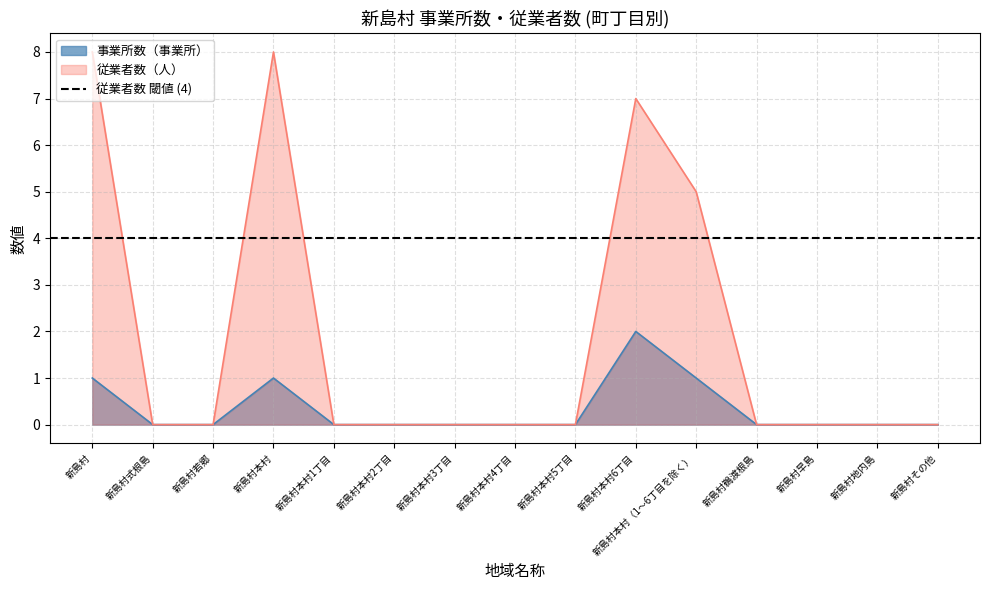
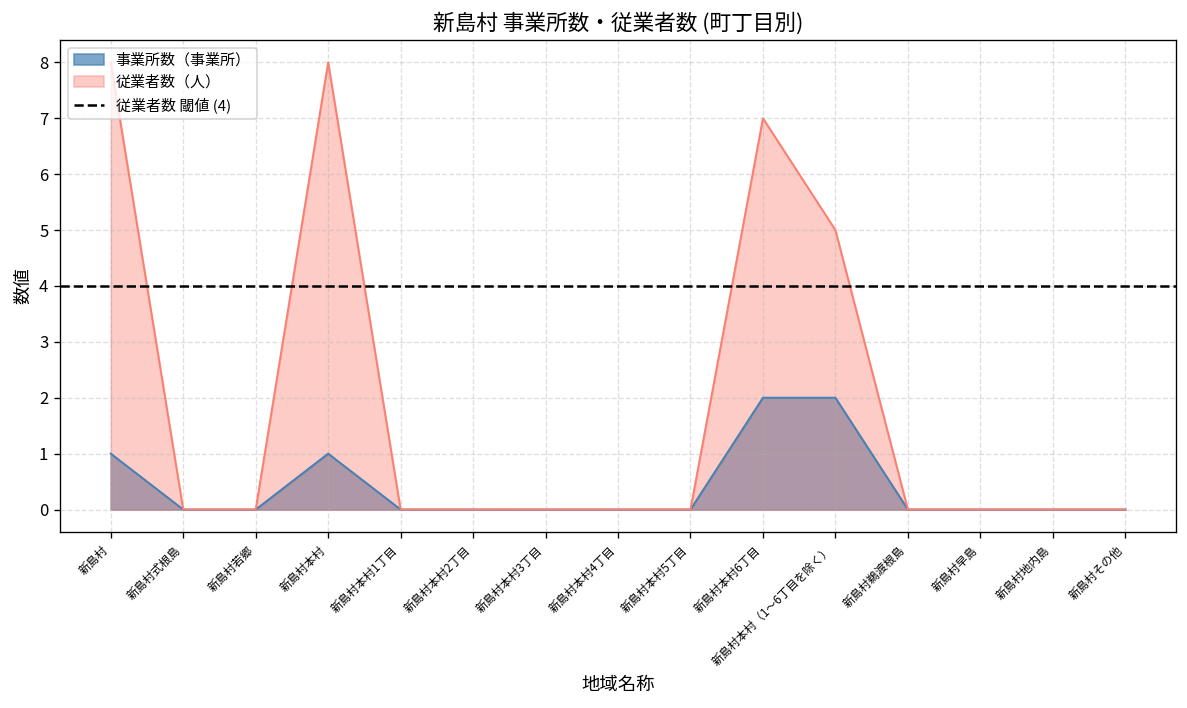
  {
    "事業所数（事業所）": {
      "新島村": 1,
      "新島村本村": 1,
      "新島村本村6丁目": 2,
-     "新島村本村（1～6丁目を除く）": 1
+     "新島村本村（1～6丁目を除く）": 2
    },
    "従業者数（人）": {
      "新島村本村": 8,
      "新島村本村6丁目": 7,
      "新島村本村（1～6丁目を除く）": 5
    }
  }
